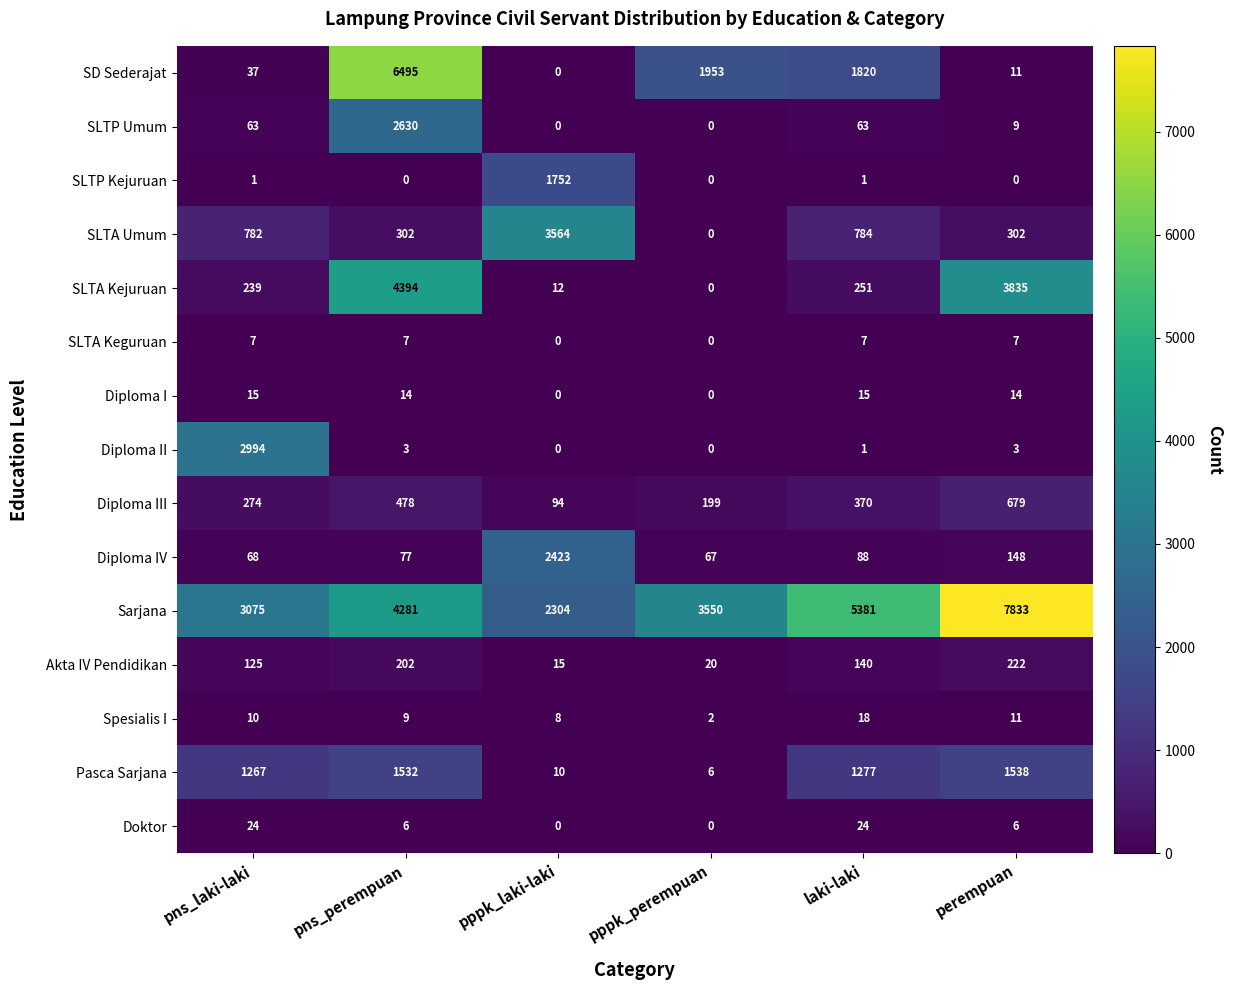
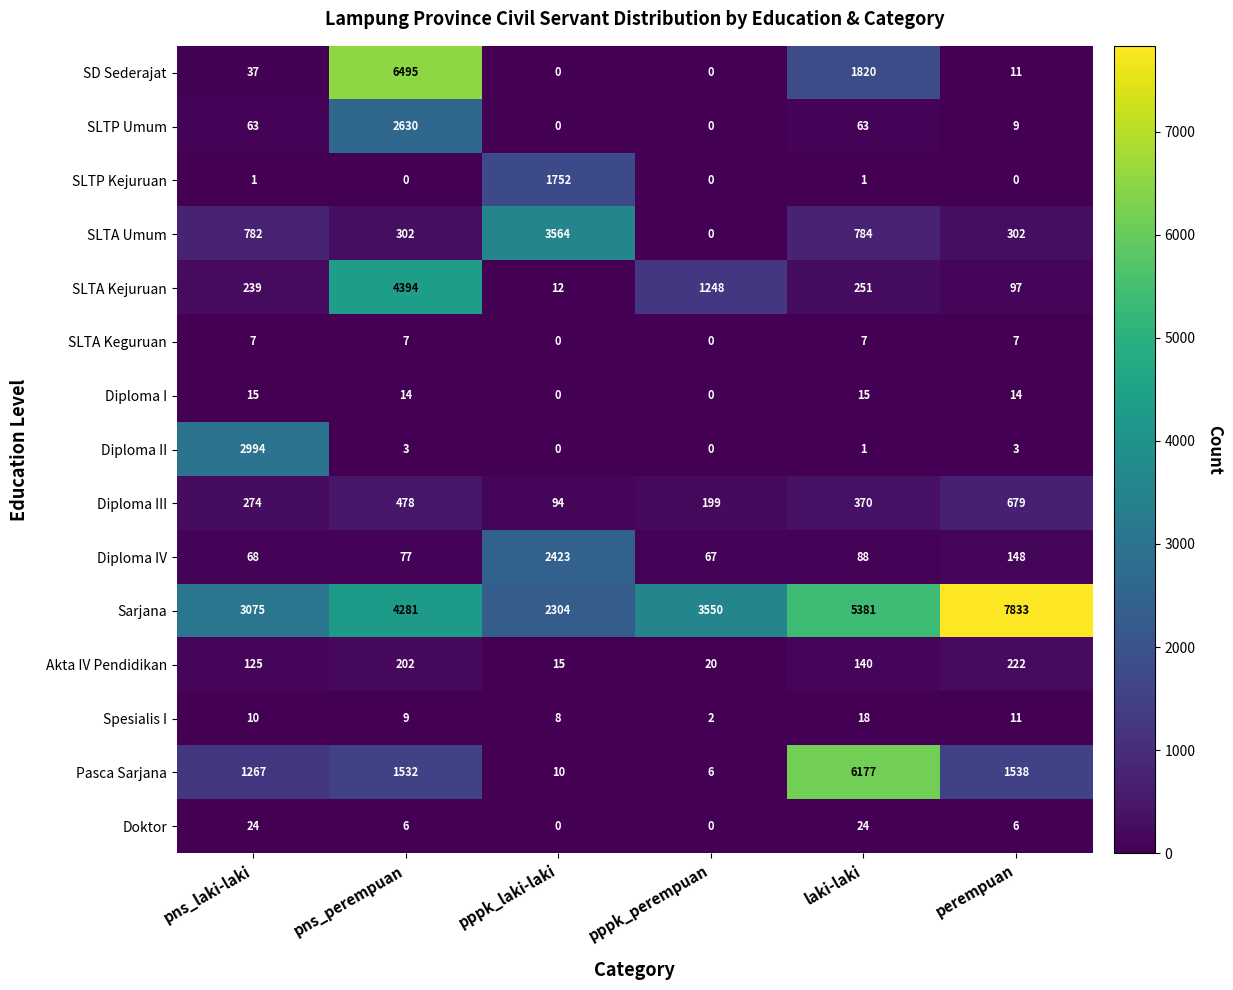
  {
    "SD Sederajat": {
      "pns_laki-laki": 37,
      "pns_perempuan": 6495,
      "pppk_laki-laki": 0,
-     "pppk_perempuan": 1953,
+     "pppk_perempuan": 0,
      "laki-laki": 1820,
      "perempuan": 11
    },
    "SLTP Umum": {
      "pns_laki-laki": 63,
      "pns_perempuan": 2630,
      "pppk_laki-laki": 0,
      "pppk_perempuan": 0,
      "laki-laki": 63,
      "perempuan": 9
    },
    "SLTP Kejuruan": {
      "pns_laki-laki": 1,
      "pns_perempuan": 0,
      "pppk_laki-laki": 1752,
      "pppk_perempuan": 0,
      "laki-laki": 1,
      "perempuan": 0
    },
    "SLTA Umum": {
      "pns_laki-laki": 782,
      "pns_perempuan": 302,
      "pppk_laki-laki": 3564,
      "pppk_perempuan": 0,
      "laki-laki": 784,
      "perempuan": 302
    },
    "SLTA Kejuruan": {
      "pns_laki-laki": 239,
      "pns_perempuan": 4394,
      "pppk_laki-laki": 12,
-     "pppk_perempuan": 0,
+     "pppk_perempuan": 1248,
      "laki-laki": 251,
-     "perempuan": 3835
+     "perempuan": 97
    },
    "SLTA Keguruan": {
      "pns_laki-laki": 7,
      "pns_perempuan": 7,
      "pppk_laki-laki": 0,
      "pppk_perempuan": 0,
      "laki-laki": 7,
      "perempuan": 7
    },
    "Diploma I": {
      "pns_laki-laki": 15,
      "pns_perempuan": 14,
      "pppk_laki-laki": 0,
      "pppk_perempuan": 0,
      "laki-laki": 15,
      "perempuan": 14
    },
    "Diploma II": {
      "pns_laki-laki": 2994,
      "pns_perempuan": 3,
      "pppk_laki-laki": 0,
      "pppk_perempuan": 0,
      "laki-laki": 1,
      "perempuan": 3
    },
    "Diploma III": {
      "pns_laki-laki": 274,
      "pns_perempuan": 478,
      "pppk_laki-laki": 94,
      "pppk_perempuan": 199,
      "laki-laki": 370,
      "perempuan": 679
    },
    "Diploma IV": {
      "pns_laki-laki": 68,
      "pns_perempuan": 77,
      "pppk_laki-laki": 2423,
      "pppk_perempuan": 67,
      "laki-laki": 88,
      "perempuan": 148
    },
    "Sarjana": {
      "pns_laki-laki": 3075,
      "pns_perempuan": 4281,
      "pppk_laki-laki": 2304,
      "pppk_perempuan": 3550,
      "laki-laki": 5381,
      "perempuan": 7833
    },
    "Akta IV Pendidikan": {
      "pns_laki-laki": 125,
      "pns_perempuan": 202,
      "pppk_laki-laki": 15,
      "pppk_perempuan": 20,
      "laki-laki": 140,
      "perempuan": 222
    },
    "Spesialis I": {
      "pns_laki-laki": 10,
      "pns_perempuan": 9,
      "pppk_laki-laki": 8,
      "pppk_perempuan": 2,
      "laki-laki": 18,
      "perempuan": 11
    },
    "Pasca Sarjana": {
      "pns_laki-laki": 1267,
      "pns_perempuan": 1532,
      "pppk_laki-laki": 10,
      "pppk_perempuan": 6,
-     "laki-laki": 1277,
+     "laki-laki": 6177,
      "perempuan": 1538
    },
    "Doktor": {
      "pns_laki-laki": 24,
      "pns_perempuan": 6,
      "pppk_laki-laki": 0,
      "pppk_perempuan": 0,
      "laki-laki": 24,
      "perempuan": 6
    }
  }
